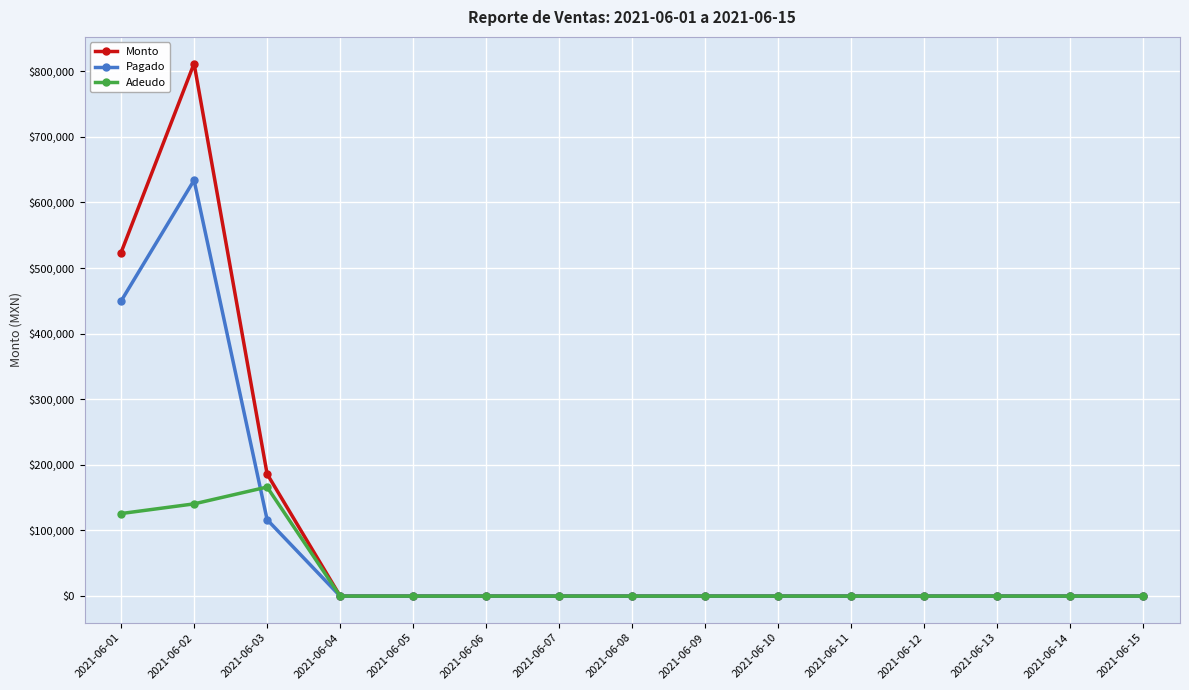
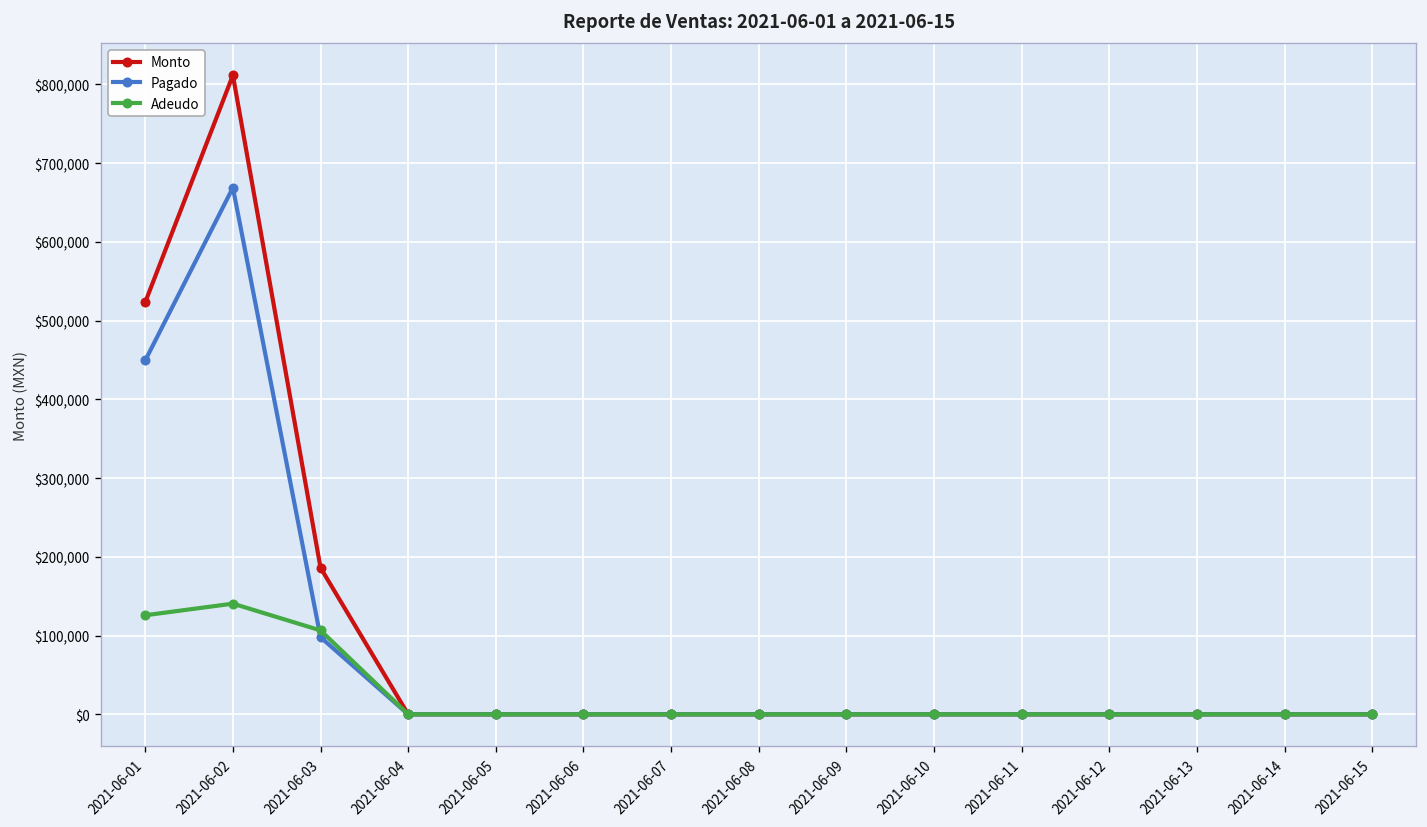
  {
    "Monto": {
      "2021-06-01": "$520,000",
      "2021-06-02": "$810,000",
      "2021-06-03": "$190,000"
    },
    "Pagado": {
      "2021-06-01": "$450,000",
-     "2021-06-02": "$630,000",
-     "2021-06-03": "$120,000"
+     "2021-06-02": "$670,000",
+     "2021-06-03": "$100,000"
    },
    "Adeudo": {
      "2021-06-01": "$130,000",
      "2021-06-02": "$140,000",
-     "2021-06-03": "$170,000"
+     "2021-06-03": "$110,000"
    }
  }
